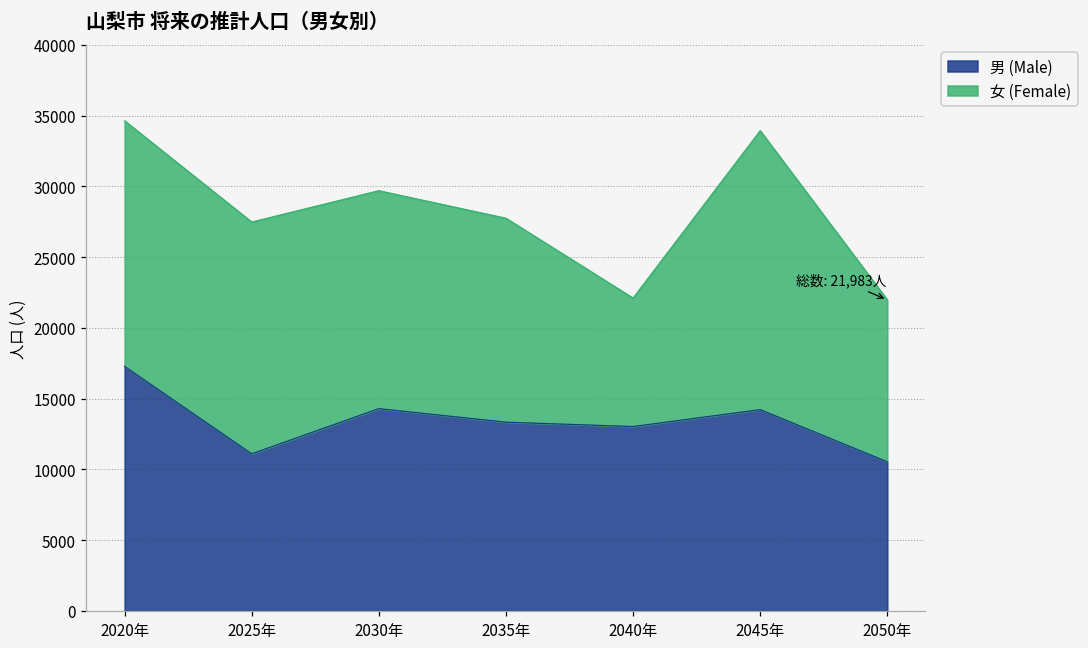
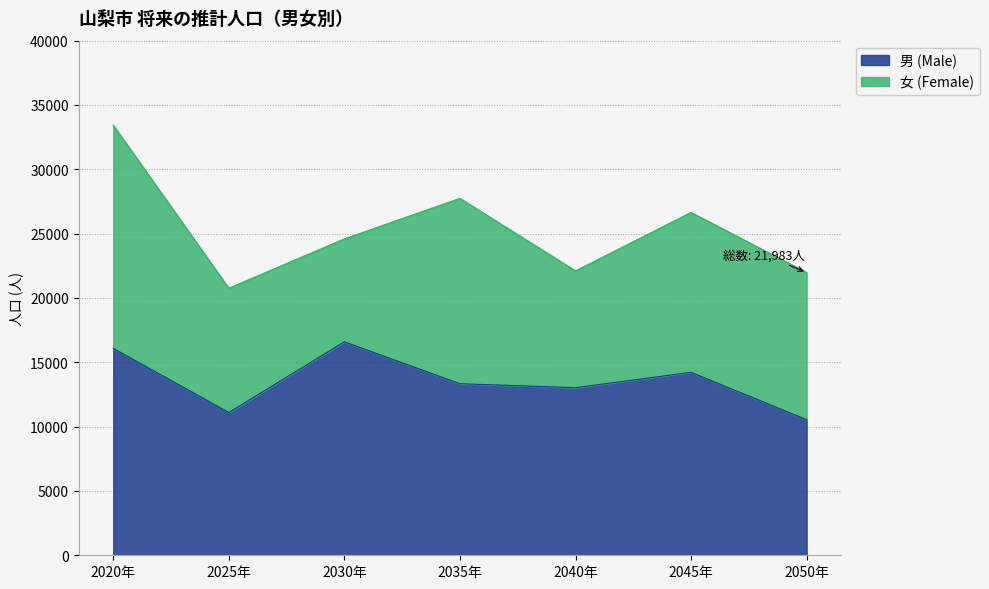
  {
    "男 (Male)": {
-     "2020年": 17300,
+     "2020年": 16100,
      "2025年": 11100,
-     "2030年": 14300,
+     "2030年": 16600,
      "2035年": 13300,
      "2040年": 13000,
      "2045年": 14200,
      "2050年": 10500
    },
    "女 (Female)": {
      "2020年": 17400,
-     "2025年": 16400,
-     "2030年": 15400,
+     "2025年": 9700,
+     "2030年": 8000,
      "2035年": 14400,
      "2040年": 9100,
-     "2045年": 19700
+     "2045年": 12400
    }
  }
